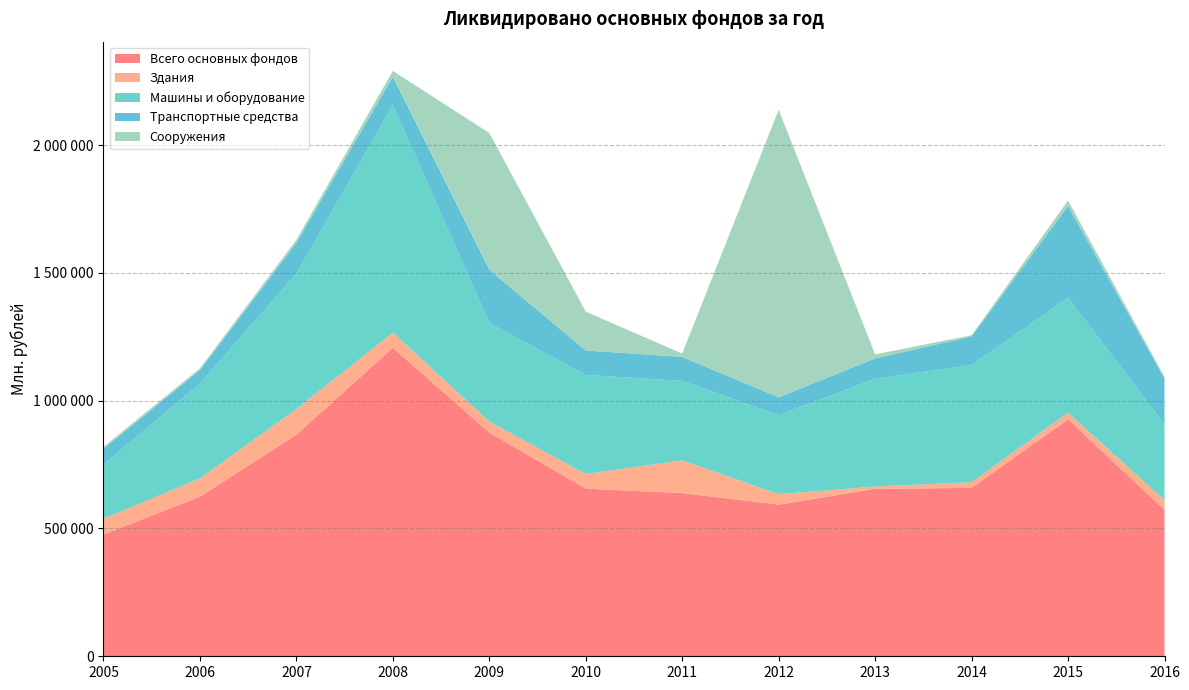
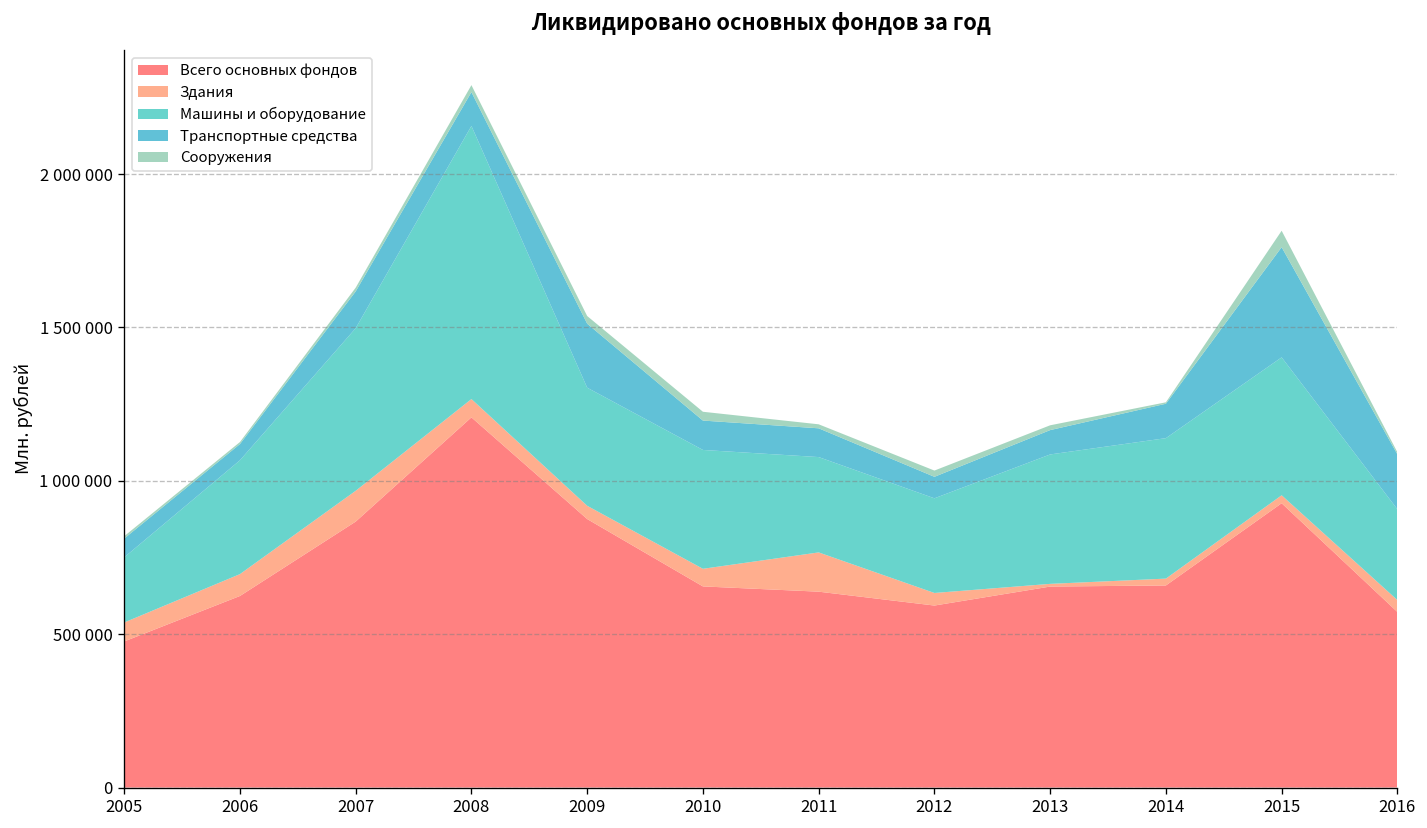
  {
    "Сооружения": {
      "2007": 10000,
      "2008": 20000,
-     "2009": 530000,
-     "2010": 150000,
+     "2009": 30000,
+     "2010": 30000,
      "2011": 10000,
-     "2012": 1130000,
+     "2012": 20000,
      "2013": 20000,
-     "2015": 20000
+     "2015": 50000
    }
  }
